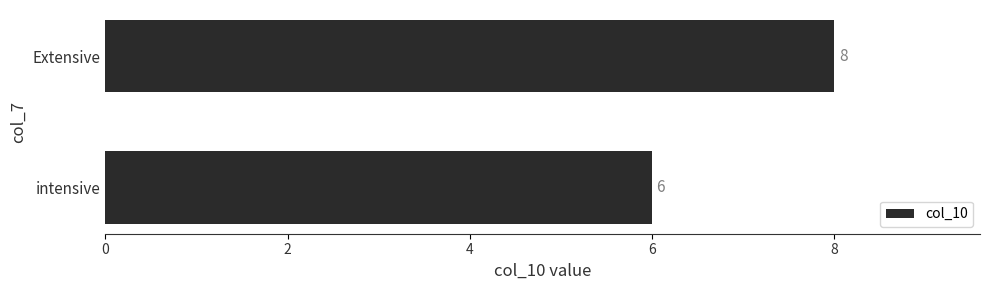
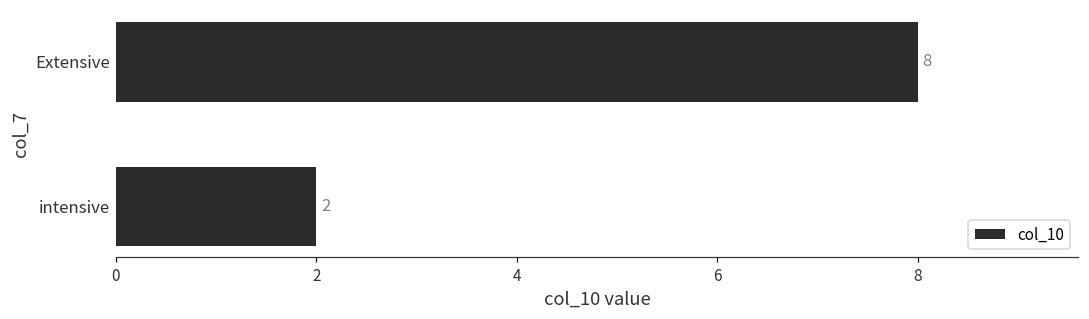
  {
    "Extensive": 8,
-   "intensive": 6
+   "intensive": 2
  }
